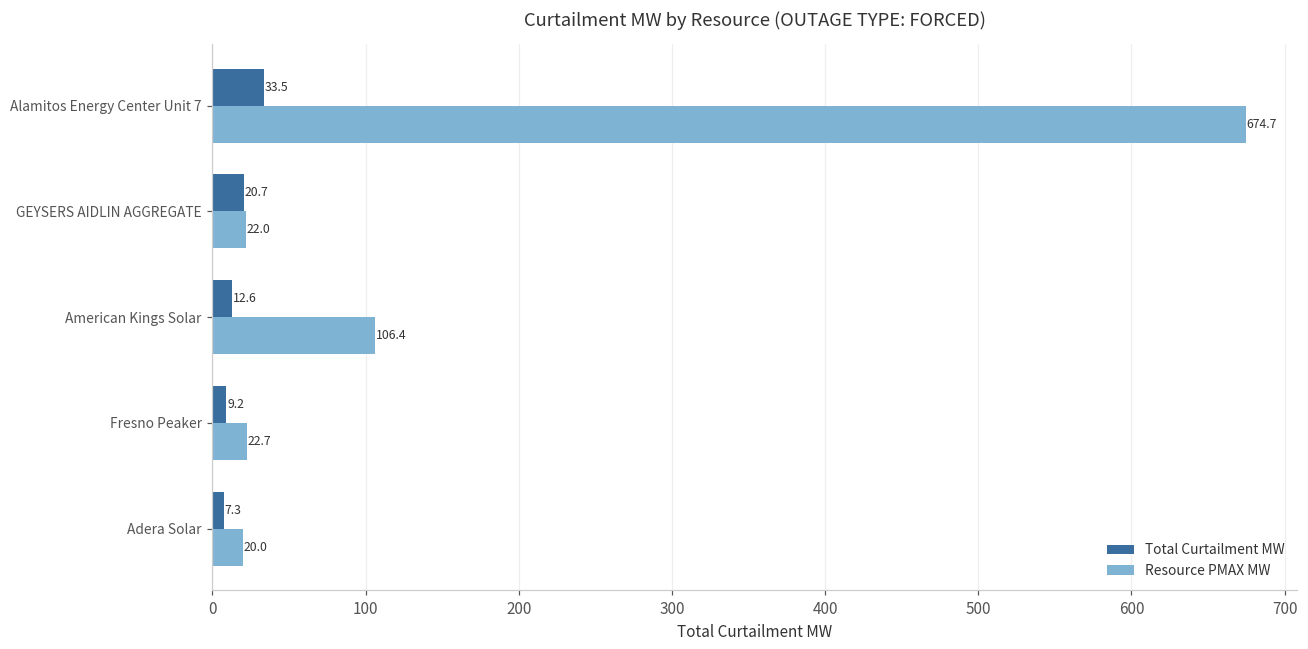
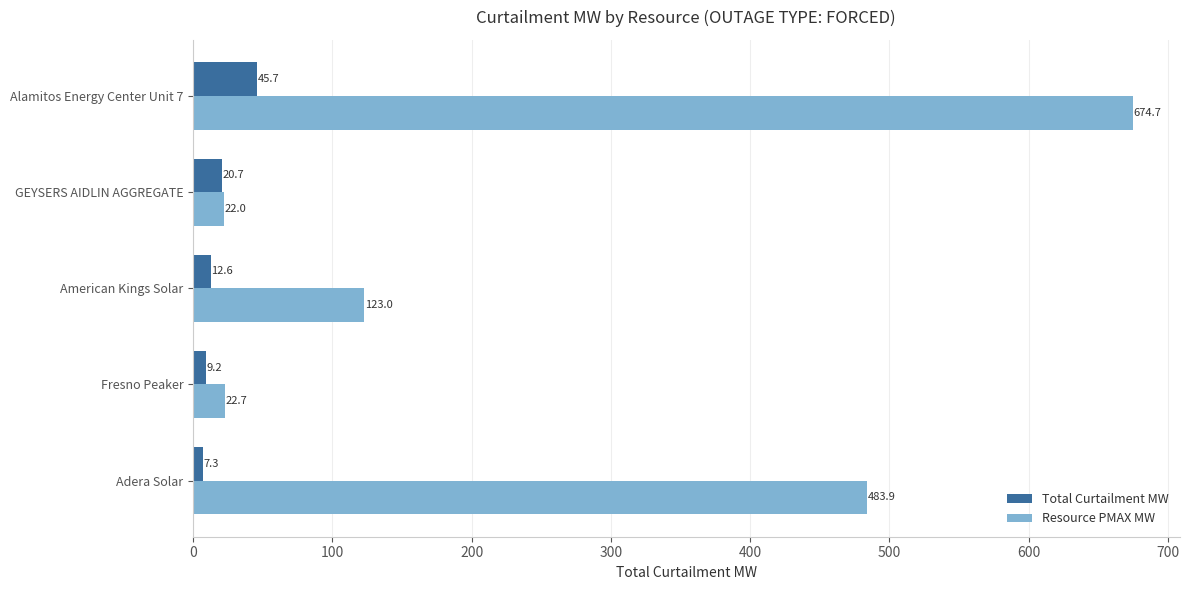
  {
    "Total Curtailment MW": {
-     "Alamitos Energy Center Unit 7": 33.5,
+     "Alamitos Energy Center Unit 7": 45.7,
      "GEYSERS AIDLIN AGGREGATE": 20.7,
      "American Kings Solar": 12.6,
      "Fresno Peaker": 9.2,
      "Adera Solar": 7.3
    },
    "Resource PMAX MW": {
      "Alamitos Energy Center Unit 7": 674.7,
      "GEYSERS AIDLIN AGGREGATE": 22.0,
-     "American Kings Solar": 106.4,
+     "American Kings Solar": 123.0,
      "Fresno Peaker": 22.7,
-     "Adera Solar": 20.0
+     "Adera Solar": 483.9
    }
  }
